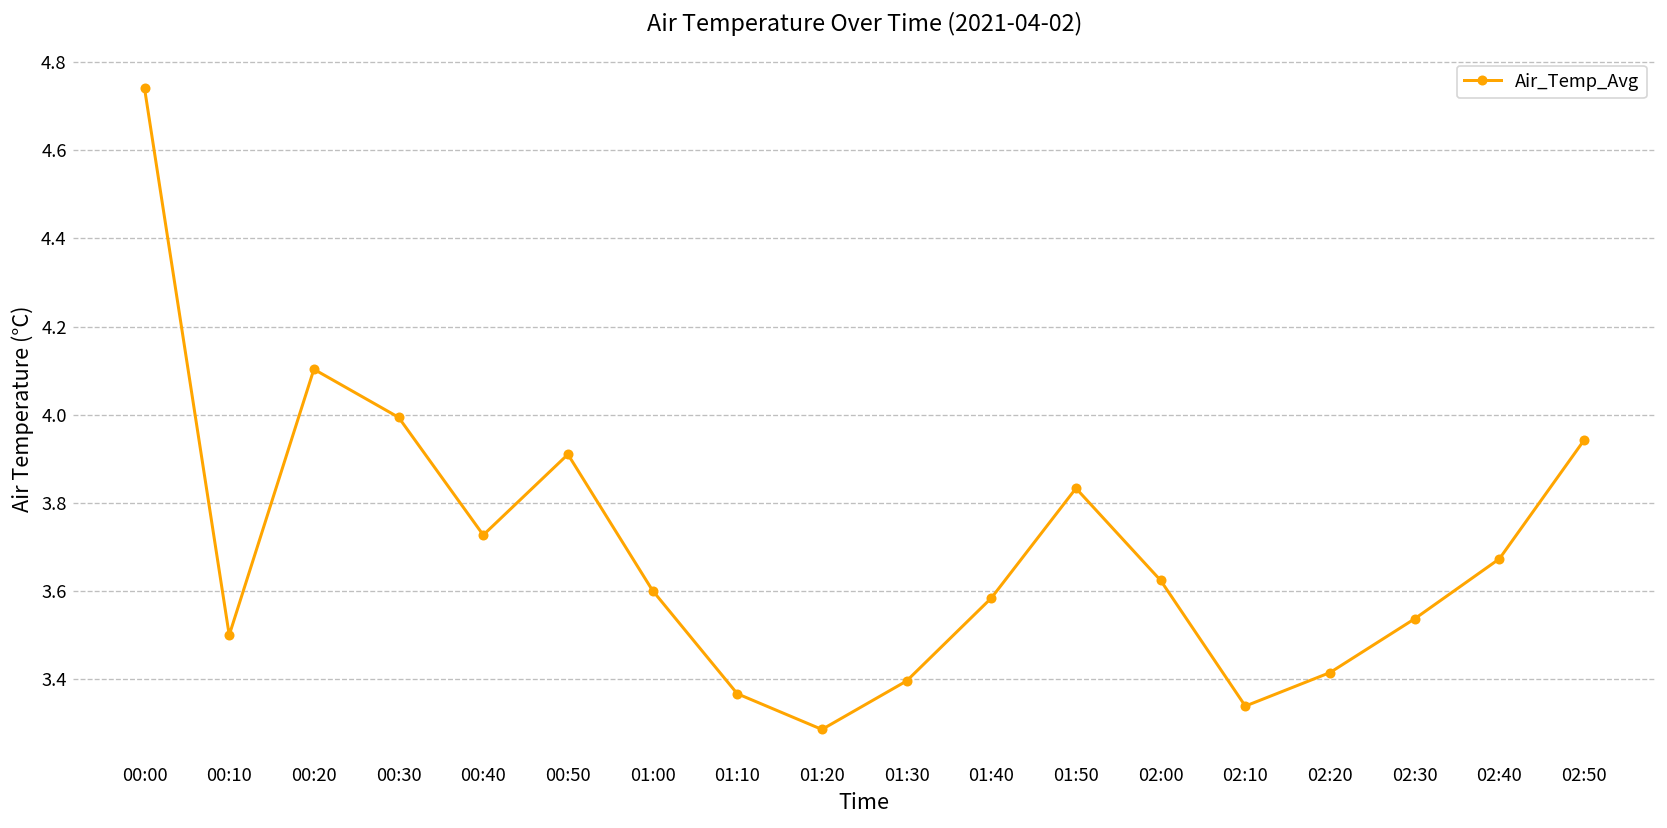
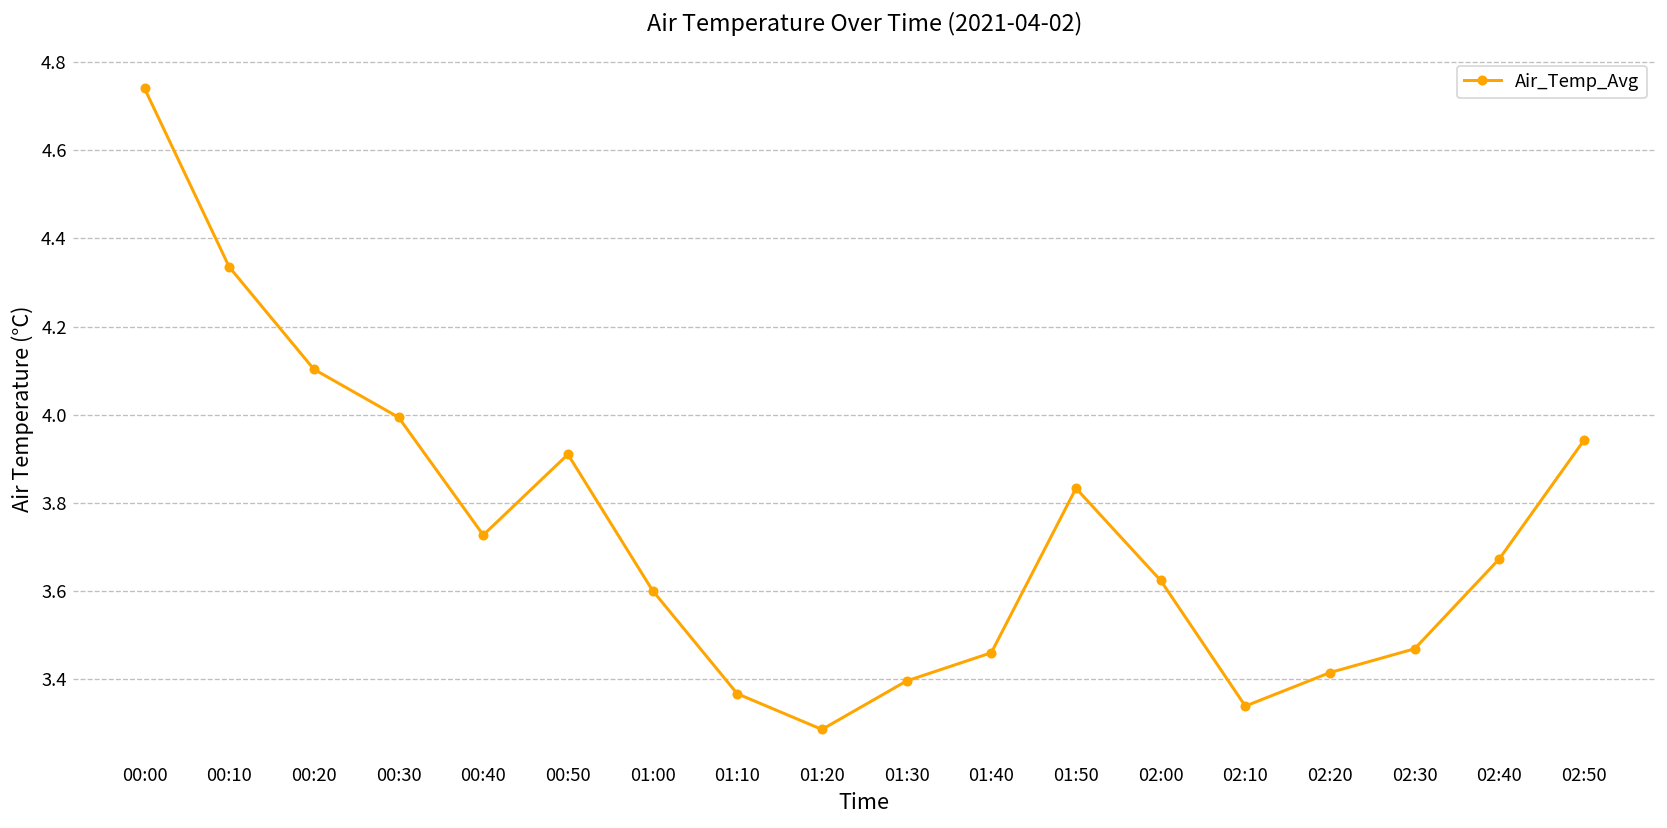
  {
    "00:00": 4.74,
-   "00:10": 3.50,
+   "00:10": 4.34,
    "00:20": 4.10,
    "00:30": 3.99,
    "00:40": 3.73,
    "00:50": 3.91,
    "01:00": 3.60,
    "01:10": 3.37,
    "01:20": 3.29,
    "01:30": 3.40,
-   "01:40": 3.58,
+   "01:40": 3.46,
    "01:50": 3.83,
    "02:00": 3.62,
    "02:10": 3.34,
    "02:20": 3.42,
-   "02:30": 3.54,
+   "02:30": 3.47,
    "02:40": 3.67,
    "02:50": 3.94
  }
